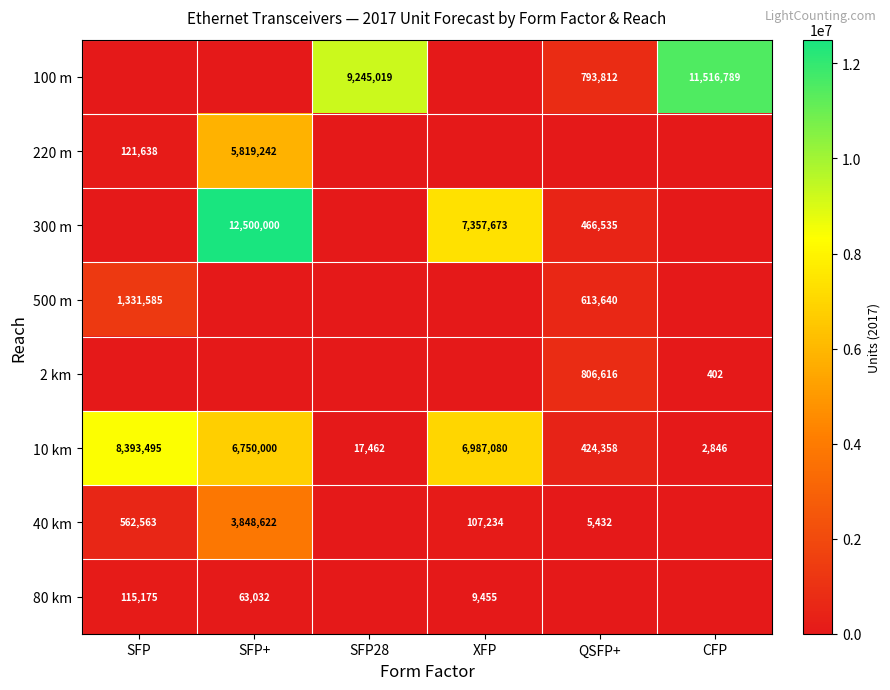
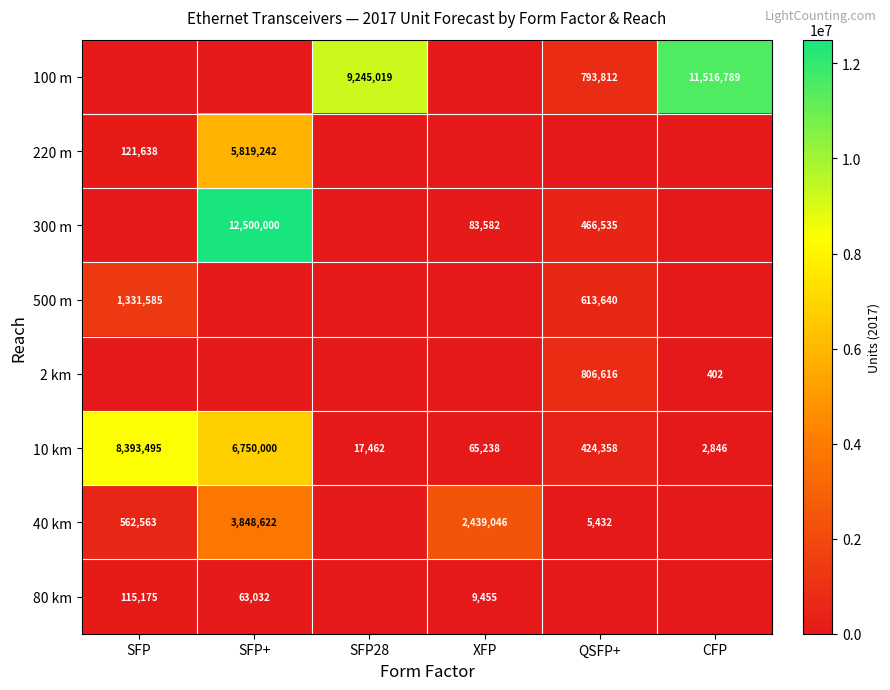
  {
    "100 m": {
      "SFP28": "9,245,019",
      "QSFP+": "793,812",
      "CFP": "11,516,789"
    },
    "220 m": {
      "SFP": "121,638",
      "SFP+": "5,819,242"
    },
    "300 m": {
      "SFP+": "12,500,000",
-     "XFP": "7,357,673",
+     "XFP": "83,582",
      "QSFP+": "466,535"
    },
    "500 m": {
      "SFP": "1,331,585",
      "QSFP+": "613,640"
    },
    "2 km": {
      "QSFP+": "806,616",
      "CFP": "402"
    },
    "10 km": {
      "SFP": "8,393,495",
      "SFP+": "6,750,000",
      "SFP28": "17,462",
-     "XFP": "6,987,080",
+     "XFP": "65,238",
      "QSFP+": "424,358",
      "CFP": "2,846"
    },
    "40 km": {
      "SFP": "562,563",
      "SFP+": "3,848,622",
-     "XFP": "107,234",
+     "XFP": "2,439,046",
      "QSFP+": "5,432"
    },
    "80 km": {
      "SFP": "115,175",
      "SFP+": "63,032",
      "XFP": "9,455"
    }
  }
